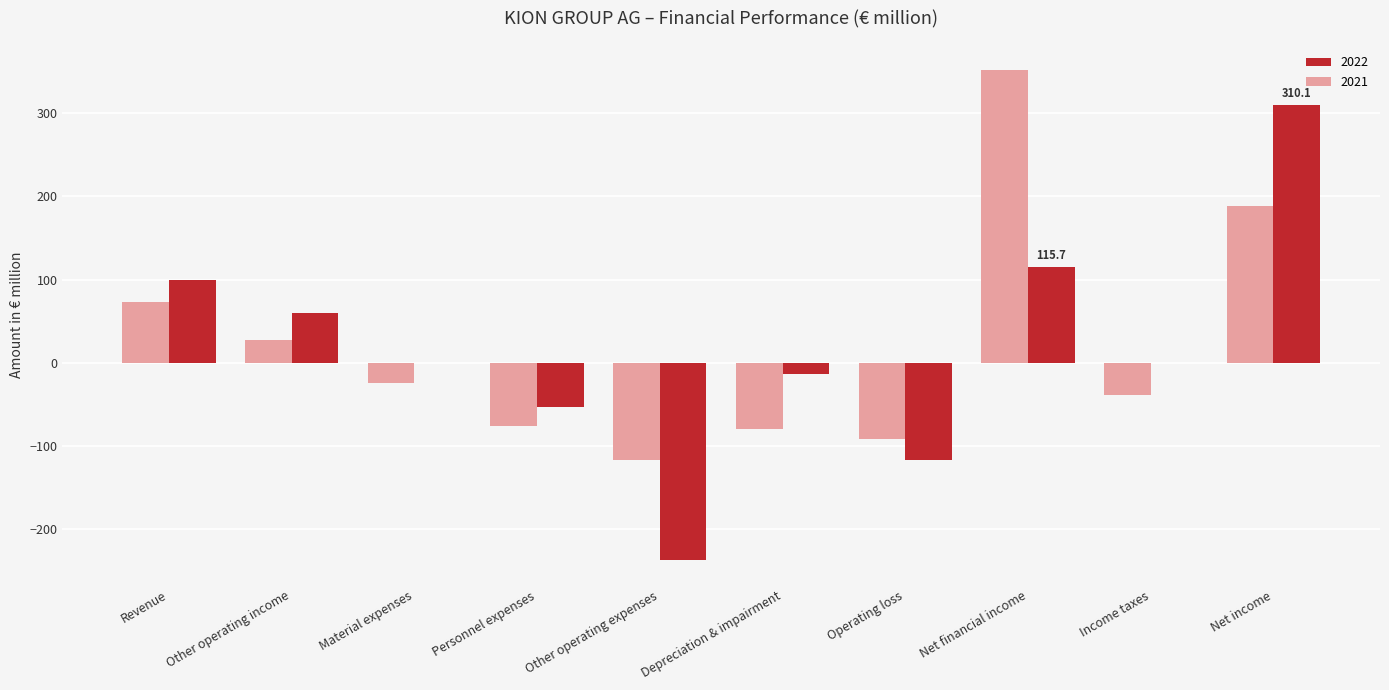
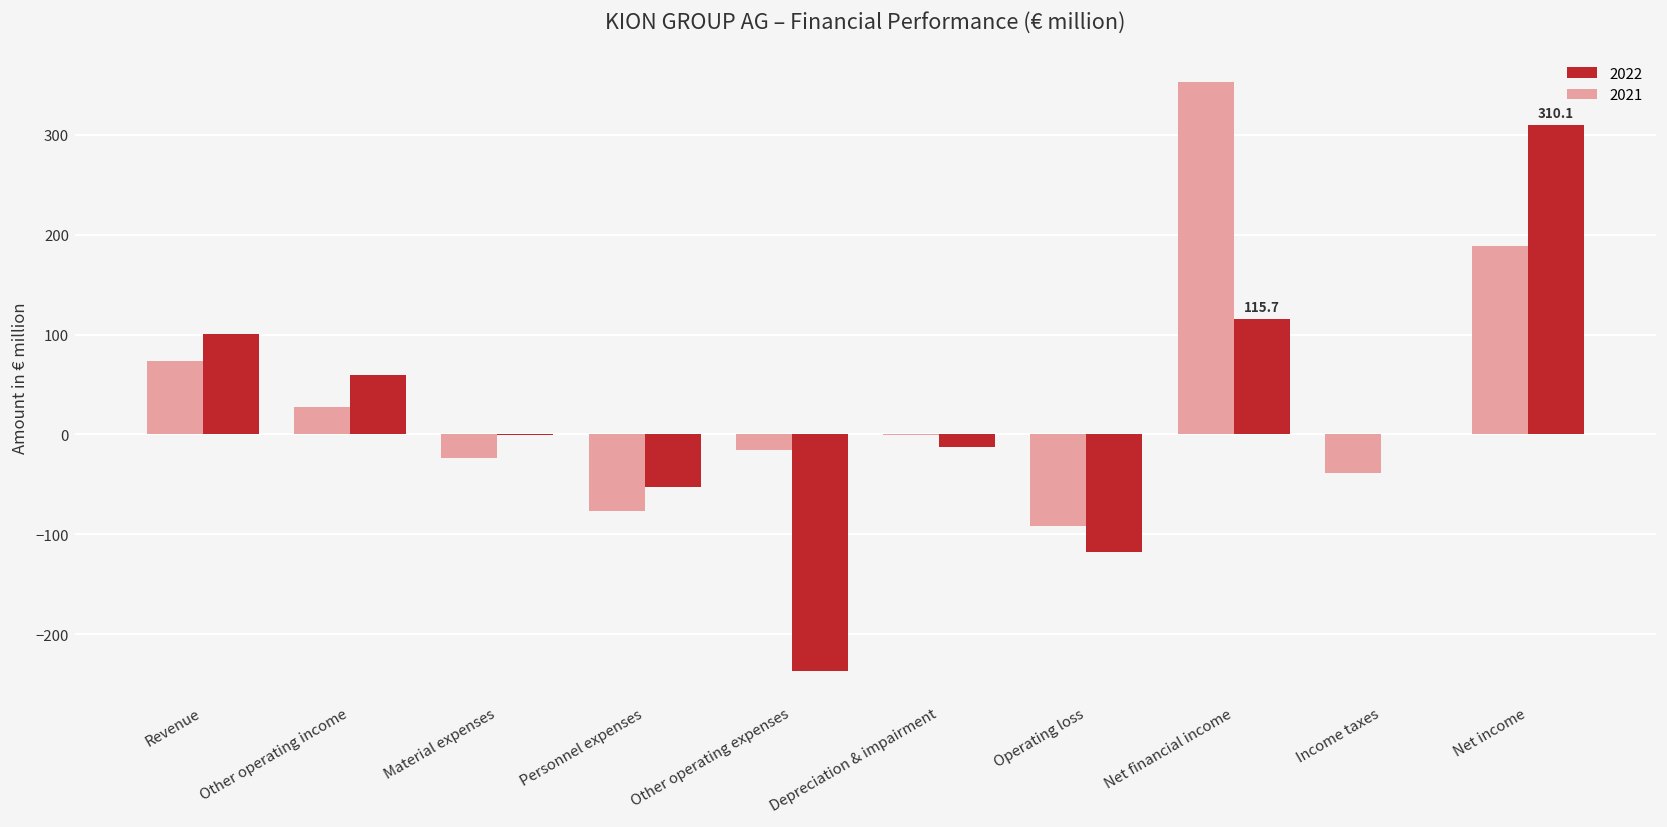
  {
    "2022": {
      "Net financial income": 115.7,
      "Net income": 310.1
    },
    "2021": {
      "Revenue": 70,
      "Other operating income": 30,
      "Material expenses": -20,
      "Personnel expenses": -80,
-     "Other operating expenses": -120,
-     "Depreciation & impairment": -80,
+     "Other operating expenses": -20,
+     "Depreciation & impairment": 0,
      "Operating loss": -90,
      "Net financial income": 350,
      "Income taxes": -40,
      "Net income": 190
    }
  }
